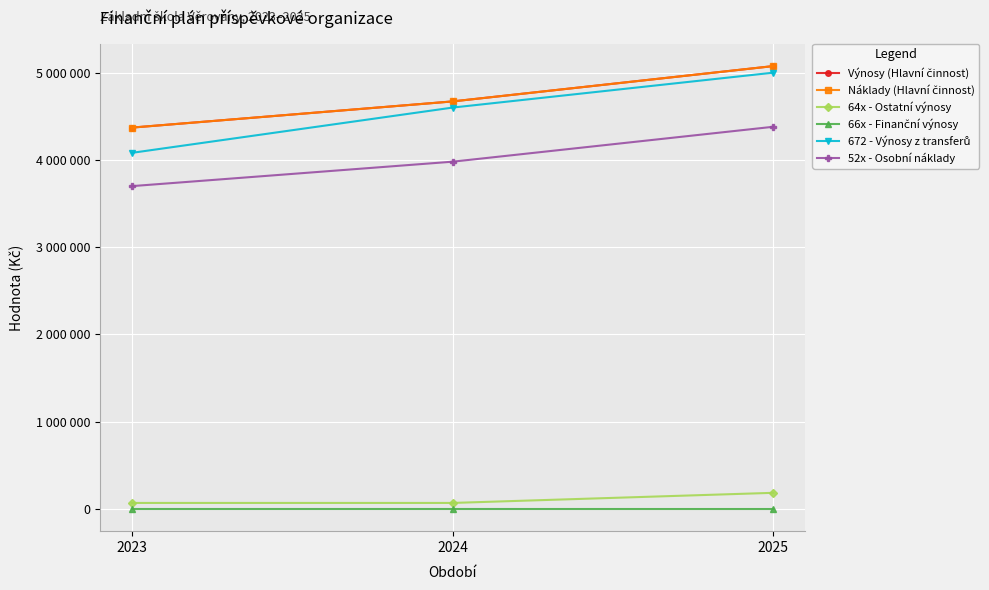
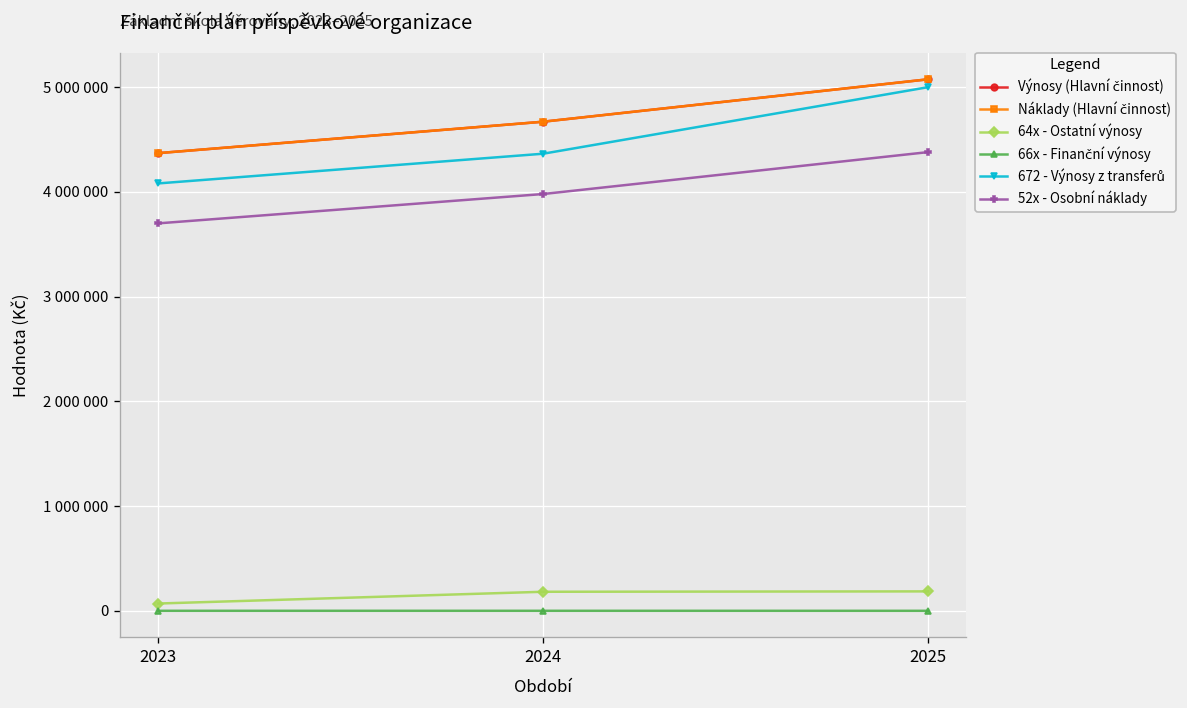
  {
    "Náklady (Hlavní činnost)": {
      "2023": 4400000,
      "2024": 4700000,
      "2025": 5100000
    },
    "64x - Ostatní výnosy": {
      "2023": 100000,
-     "2024": 100000,
+     "2024": 200000,
      "2025": 200000
    },
    "66x - Finanční výnosy": {
      "2023": 0,
      "2024": 0,
      "2025": 0
    },
    "672 - Výnosy z transferů": {
      "2023": 4100000,
-     "2024": 4600000,
+     "2024": 4400000,
      "2025": 5000000
    },
    "52x - Osobní náklady": {
      "2023": 3700000,
      "2024": 4000000,
      "2025": 4400000
    }
  }
